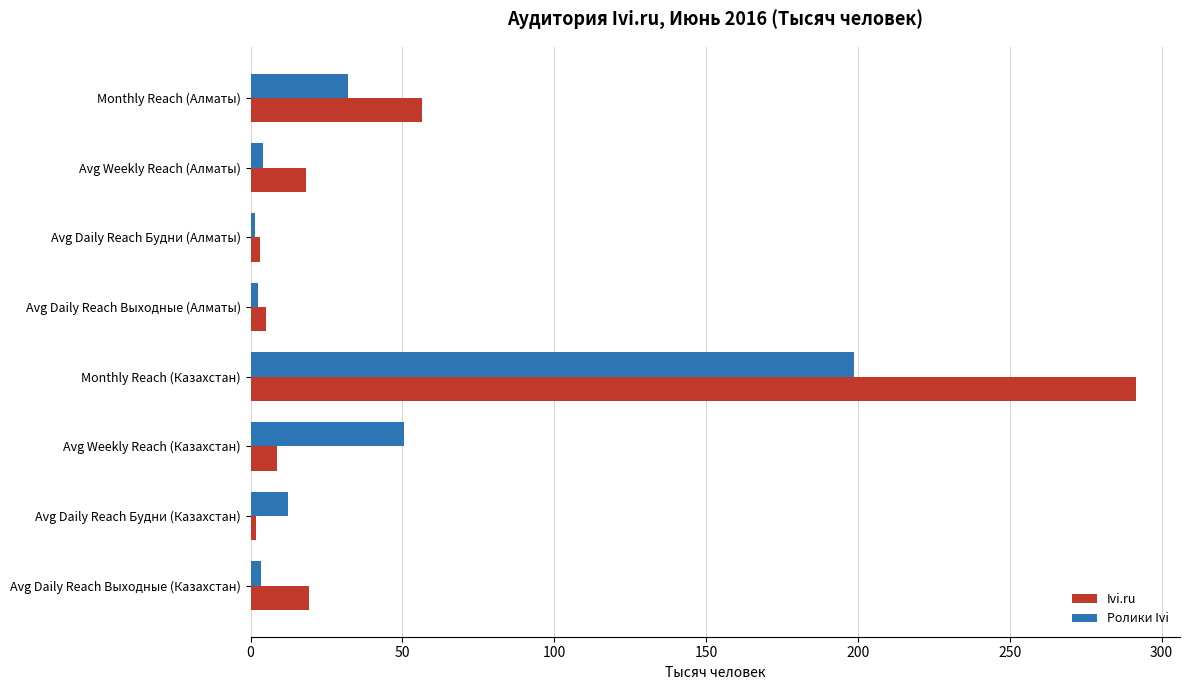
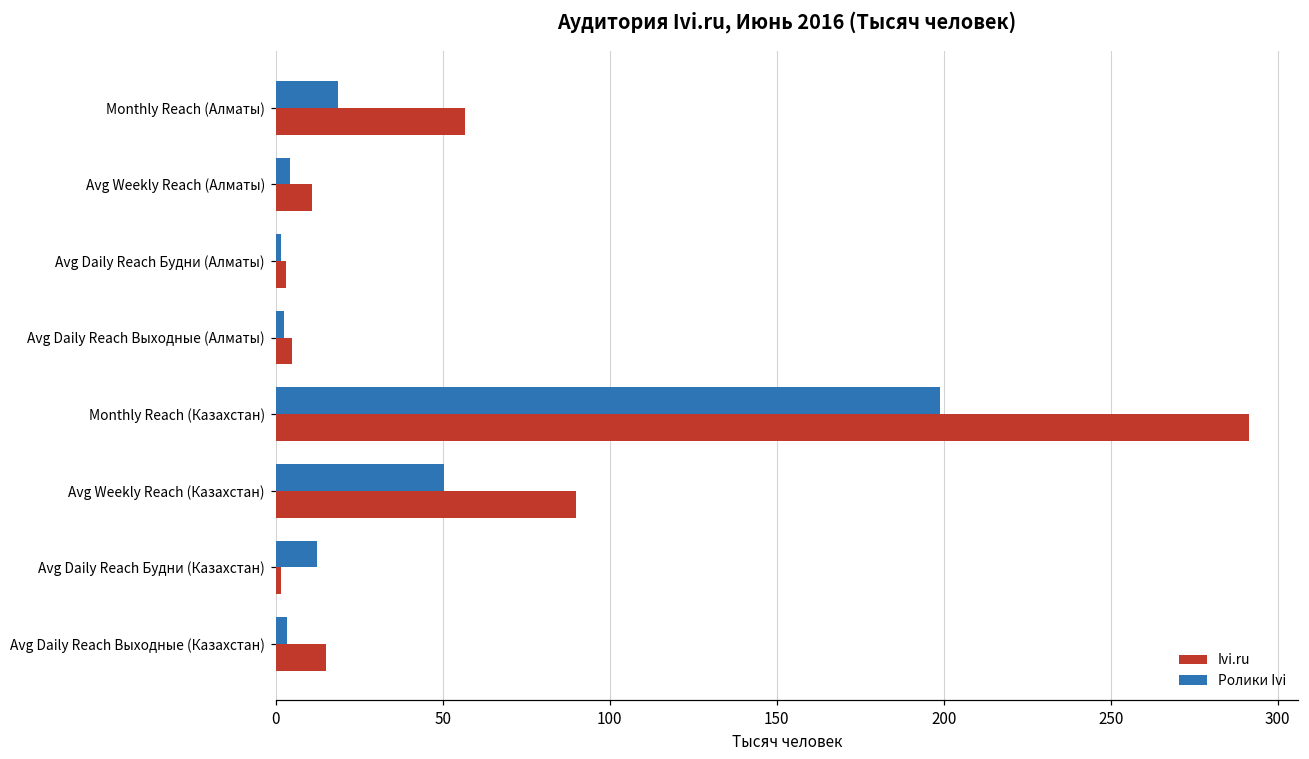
  {
    "Ivi.ru": {
      "Monthly Reach (Алматы)": 57,
-     "Avg Weekly Reach (Алматы)": 18,
+     "Avg Weekly Reach (Алматы)": 11,
      "Avg Daily Reach Будни (Алматы)": 3,
      "Avg Daily Reach Выходные (Алматы)": 5,
      "Monthly Reach (Казахстан)": 292,
-     "Avg Weekly Reach (Казахстан)": 9,
+     "Avg Weekly Reach (Казахстан)": 90,
      "Avg Daily Reach Будни (Казахстан)": 2,
-     "Avg Daily Reach Выходные (Казахстан)": 19
+     "Avg Daily Reach Выходные (Казахстан)": 15
    },
    "Ролики Ivi": {
-     "Monthly Reach (Алматы)": 32,
+     "Monthly Reach (Алматы)": 19,
      "Avg Weekly Reach (Алматы)": 4,
      "Avg Daily Reach Будни (Алматы)": 2,
      "Avg Daily Reach Выходные (Алматы)": 2,
      "Monthly Reach (Казахстан)": 199,
      "Avg Weekly Reach (Казахстан)": 51,
      "Avg Daily Reach Будни (Казахстан)": 12,
      "Avg Daily Reach Выходные (Казахстан)": 3
    }
  }
